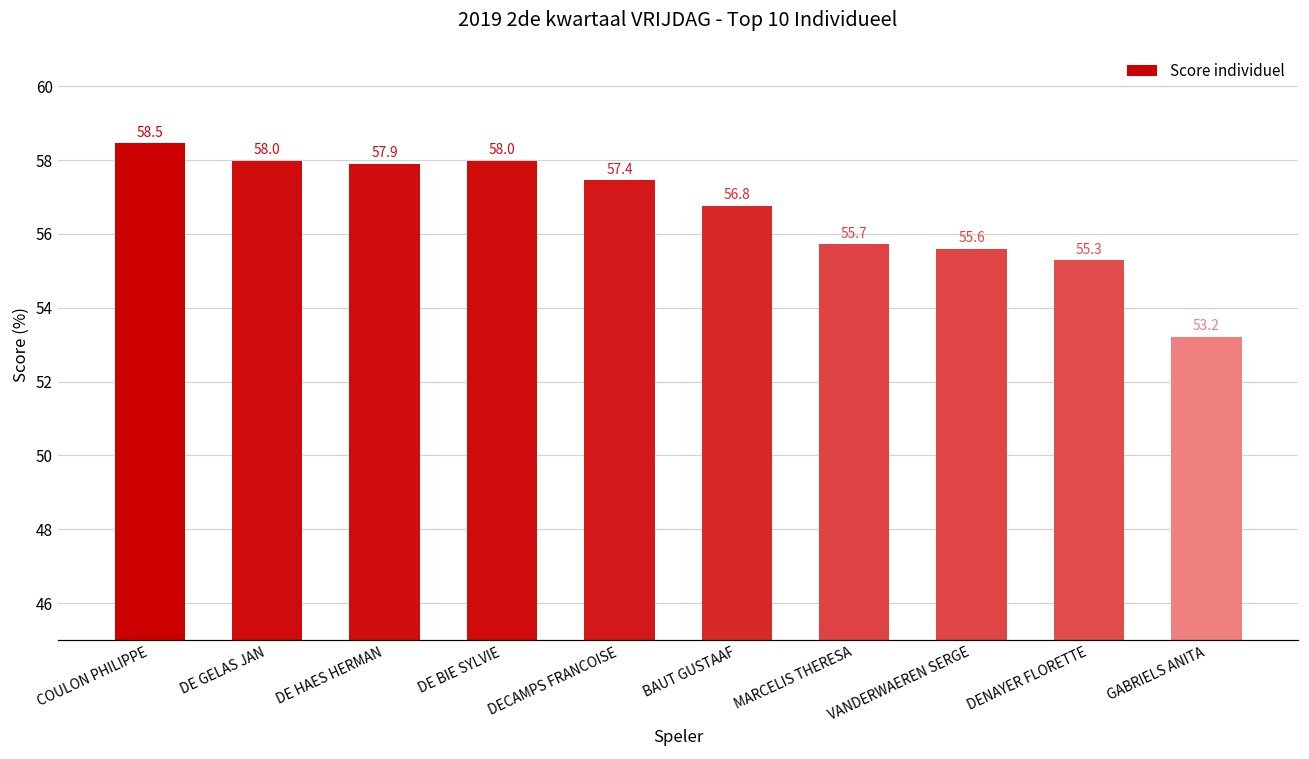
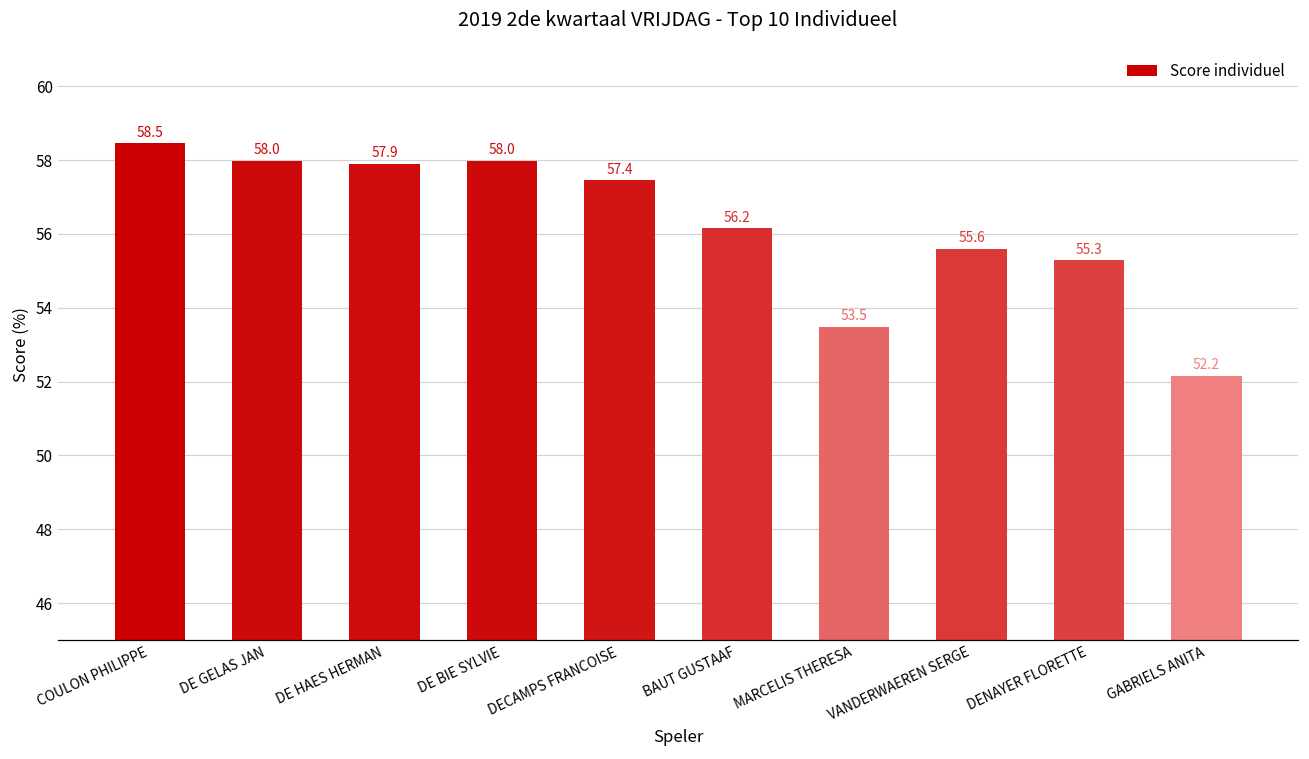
  {
    "COULON PHILIPPE": 58.5,
    "DE GELAS JAN": 58.0,
    "DE HAES HERMAN": 57.9,
    "DE BIE SYLVIE": 58.0,
    "DECAMPS FRANCOISE": 57.4,
-   "BAUT GUSTAAF": 56.8,
-   "MARCELIS THERESA": 55.7,
+   "BAUT GUSTAAF": 56.2,
+   "MARCELIS THERESA": 53.5,
    "VANDERWAEREN SERGE": 55.6,
    "DENAYER FLORETTE": 55.3,
-   "GABRIELS ANITA": 53.2
+   "GABRIELS ANITA": 52.2
  }
